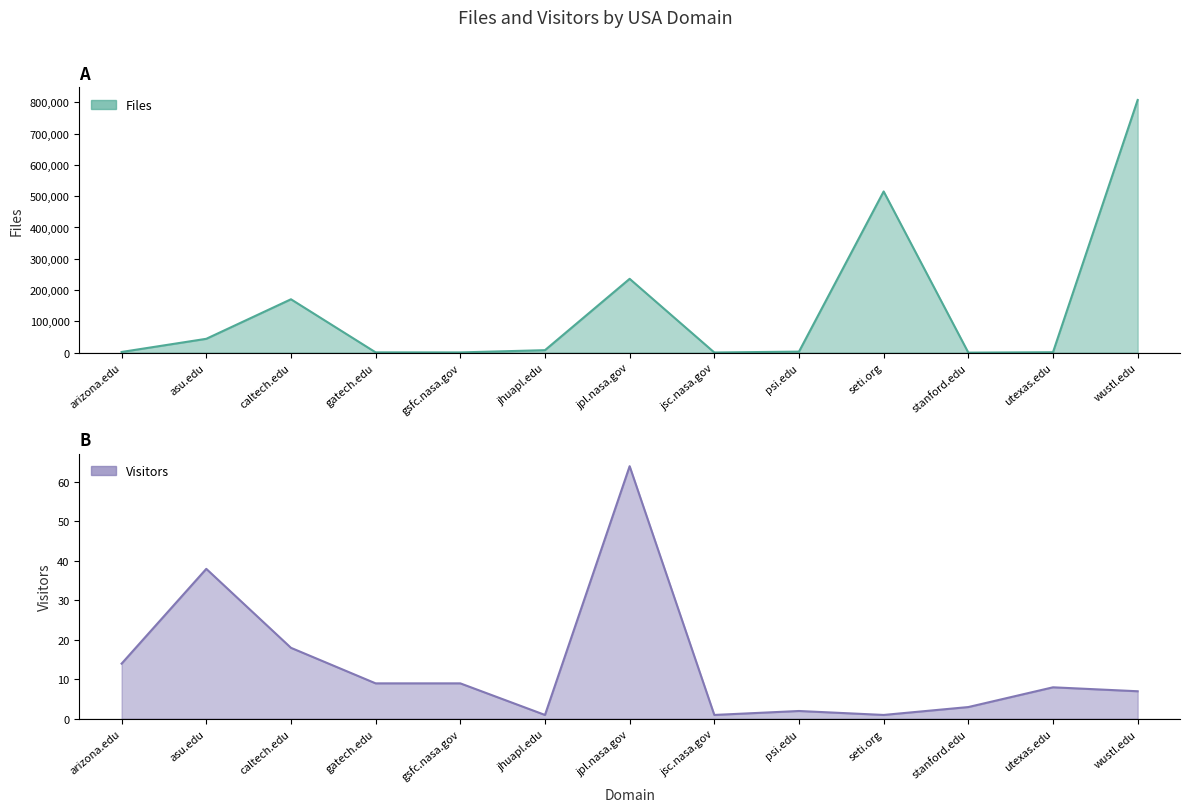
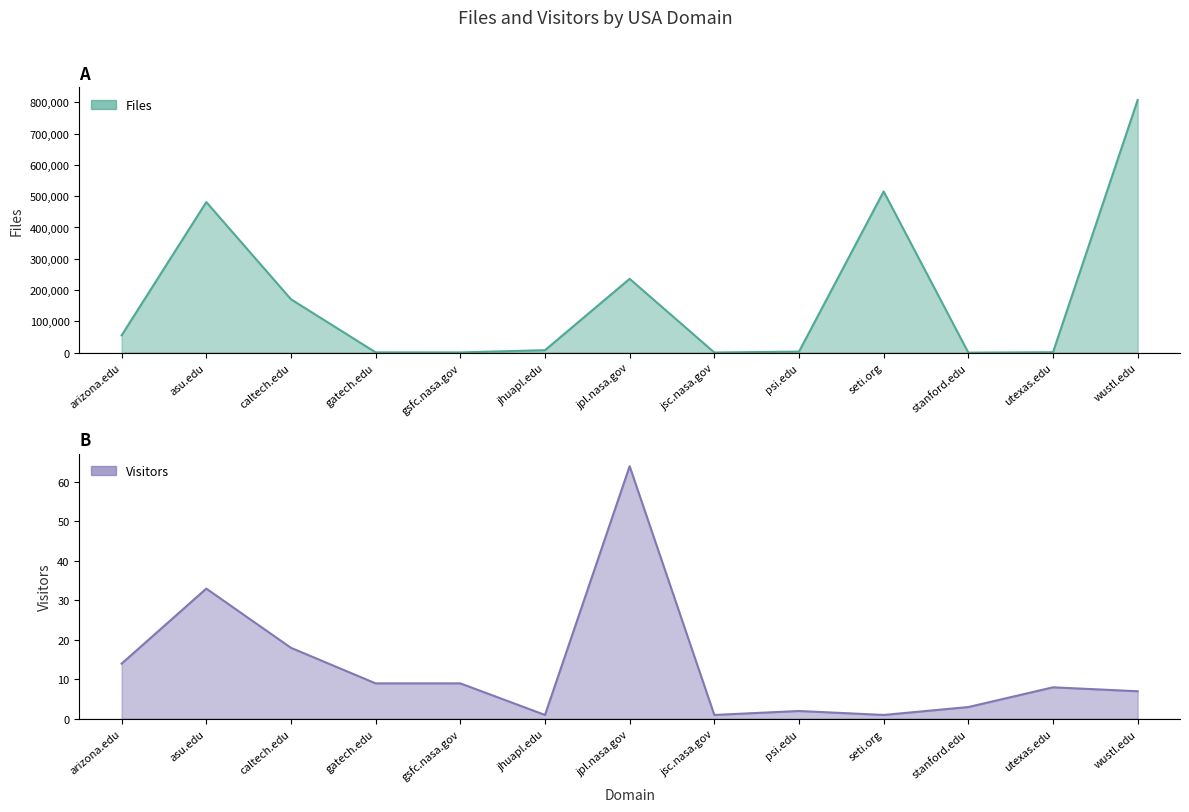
  {
    "A": {
-     "arizona.edu": "0",
-     "asu.edu": "40,000",
+     "arizona.edu": "60,000",
+     "asu.edu": "480,000",
      "caltech.edu": "170,000",
      "gatech.edu": "0",
      "gsfc.nasa.gov": "0",
      "jhuapl.edu": "10,000",
      "jpl.nasa.gov": "240,000",
      "jsc.nasa.gov": "0",
      "psi.edu": "0",
      "seti.org": "520,000",
      "stanford.edu": "0",
      "utexas.edu": "0",
      "wustl.edu": "810,000"
    },
    "B": {
      "arizona.edu": "14",
-     "asu.edu": "38",
+     "asu.edu": "33",
      "caltech.edu": "18",
      "gatech.edu": "9",
      "gsfc.nasa.gov": "9",
      "jhuapl.edu": "1",
      "jpl.nasa.gov": "64",
      "jsc.nasa.gov": "1",
      "psi.edu": "2",
      "seti.org": "1",
      "stanford.edu": "3",
      "utexas.edu": "8",
      "wustl.edu": "7"
    }
  }
